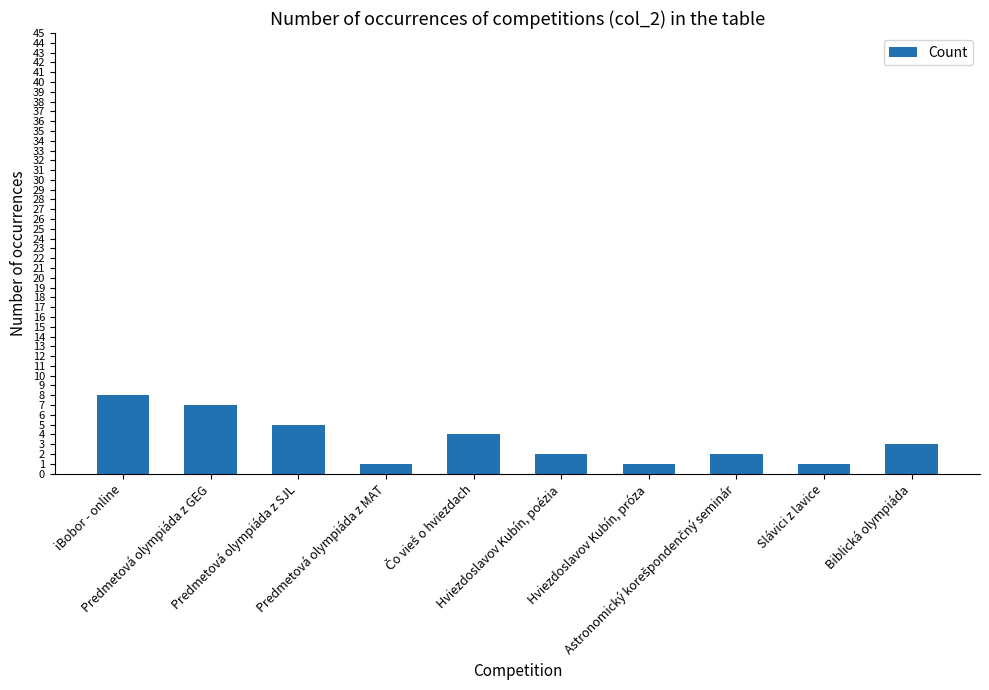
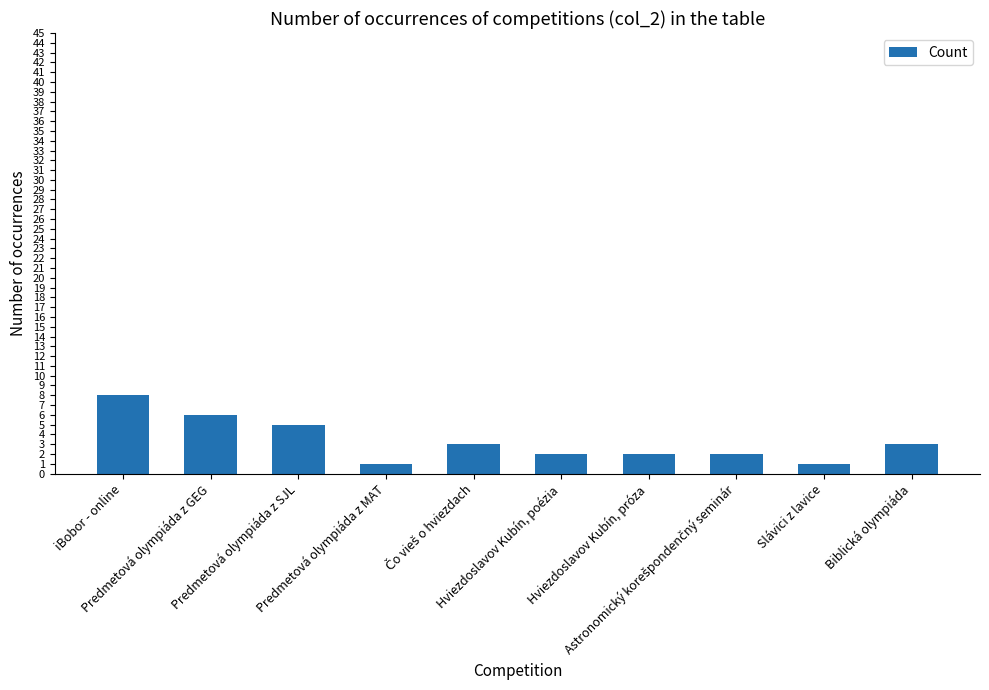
  {
    "iBobor - online": 8,
-   "Predmetová olympiáda z GEG": 7,
+   "Predmetová olympiáda z GEG": 6,
    "Predmetová olympiáda z SJL": 5,
    "Predmetová olympiáda z MAT": 1,
-   "Čo vieš o hviezdach": 4,
+   "Čo vieš o hviezdach": 3,
    "Hviezdoslavov Kubín, poézia": 2,
-   "Hviezdoslavov Kubín, próza": 1,
+   "Hviezdoslavov Kubín, próza": 2,
    "Astronomický korešpondenčný seminár": 2,
    "Slávici z lavice": 1,
    "Biblická olympiáda": 3
  }
